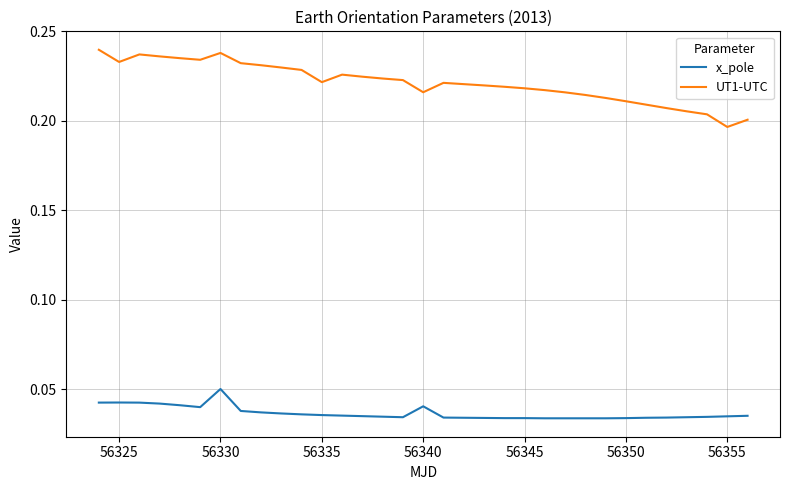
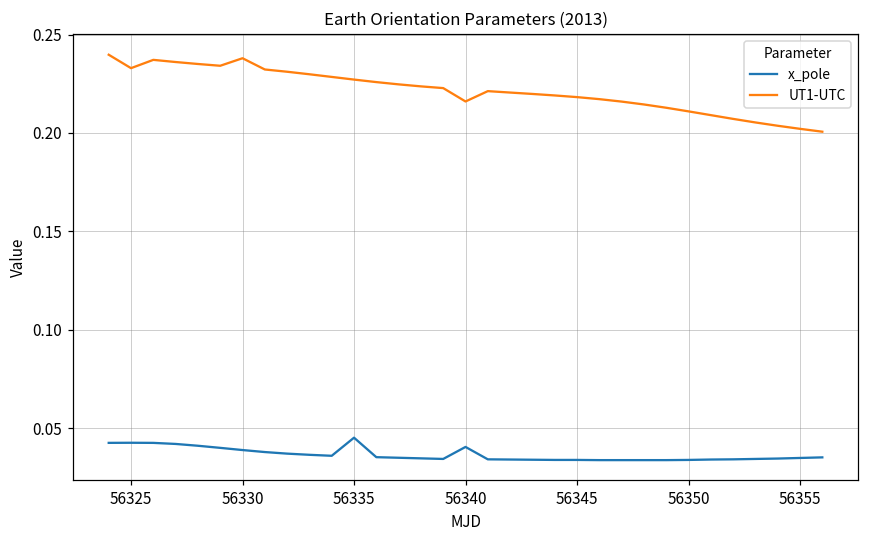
  {
    "x_pole": {
      "56325": 0.043,
-     "56330": 0.050,
-     "56335": 0.036,
+     "56330": 0.039,
+     "56335": 0.045,
      "56340": 0.041,
      "56345": 0.034,
      "56350": 0.034,
      "56355": 0.035
    },
    "UT1-UTC": {
      "56325": 0.233,
      "56330": 0.238,
-     "56335": 0.222,
+     "56335": 0.227,
      "56340": 0.216,
      "56345": 0.218,
      "56350": 0.211,
-     "56355": 0.197
+     "56355": 0.202
    }
  }
